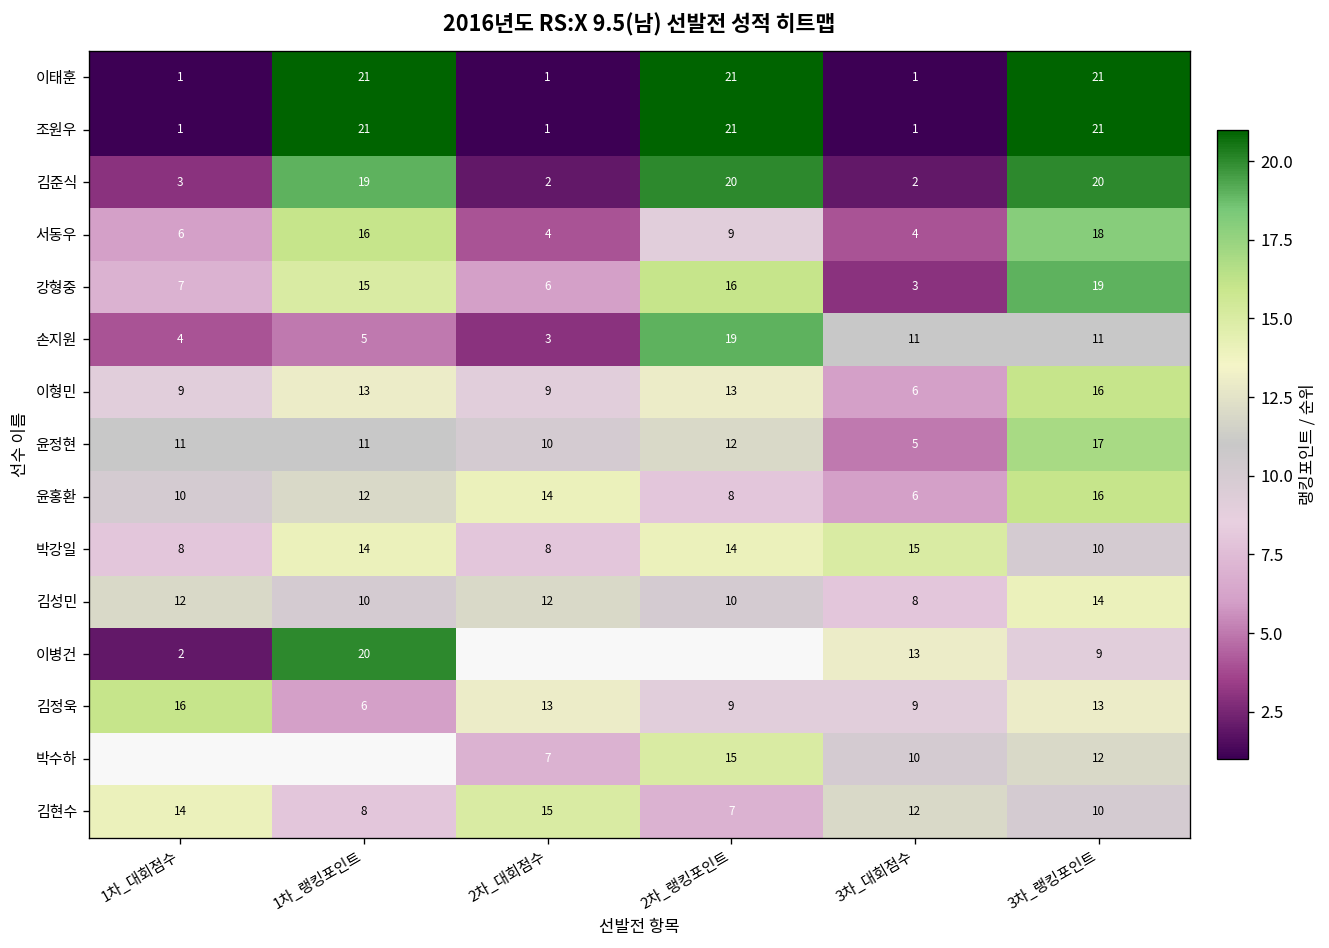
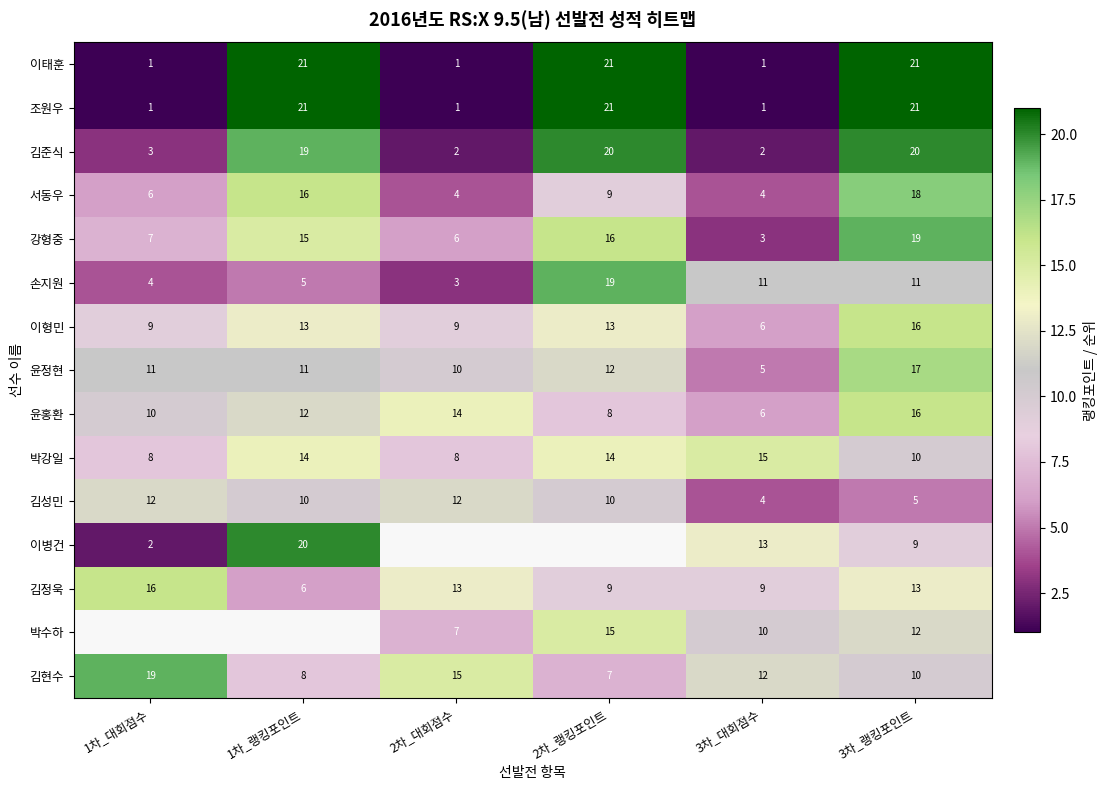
  {
    "이태훈": {
      "1차_대회점수": 1,
      "1차_랭킹포인트": 21,
      "2차_대회점수": 1,
      "2차_랭킹포인트": 21,
      "3차_대회점수": 1,
      "3차_랭킹포인트": 21
    },
    "조원우": {
      "1차_대회점수": 1,
      "1차_랭킹포인트": 21,
      "2차_대회점수": 1,
      "2차_랭킹포인트": 21,
      "3차_대회점수": 1,
      "3차_랭킹포인트": 21
    },
    "김준식": {
      "1차_대회점수": 3,
      "1차_랭킹포인트": 19,
      "2차_대회점수": 2,
      "2차_랭킹포인트": 20,
      "3차_대회점수": 2,
      "3차_랭킹포인트": 20
    },
    "서동우": {
      "1차_대회점수": 6,
      "1차_랭킹포인트": 16,
      "2차_대회점수": 4,
      "2차_랭킹포인트": 9,
      "3차_대회점수": 4,
      "3차_랭킹포인트": 18
    },
    "강형중": {
      "1차_대회점수": 7,
      "1차_랭킹포인트": 15,
      "2차_대회점수": 6,
      "2차_랭킹포인트": 16,
      "3차_대회점수": 3,
      "3차_랭킹포인트": 19
    },
    "손지원": {
      "1차_대회점수": 4,
      "1차_랭킹포인트": 5,
      "2차_대회점수": 3,
      "2차_랭킹포인트": 19,
      "3차_대회점수": 11,
      "3차_랭킹포인트": 11
    },
    "이형민": {
      "1차_대회점수": 9,
      "1차_랭킹포인트": 13,
      "2차_대회점수": 9,
      "2차_랭킹포인트": 13,
      "3차_대회점수": 6,
      "3차_랭킹포인트": 16
    },
    "윤정현": {
      "1차_대회점수": 11,
      "1차_랭킹포인트": 11,
      "2차_대회점수": 10,
      "2차_랭킹포인트": 12,
      "3차_대회점수": 5,
      "3차_랭킹포인트": 17
    },
    "윤홍환": {
      "1차_대회점수": 10,
      "1차_랭킹포인트": 12,
      "2차_대회점수": 14,
      "2차_랭킹포인트": 8,
      "3차_대회점수": 6,
      "3차_랭킹포인트": 16
    },
    "박강일": {
      "1차_대회점수": 8,
      "1차_랭킹포인트": 14,
      "2차_대회점수": 8,
      "2차_랭킹포인트": 14,
      "3차_대회점수": 15,
      "3차_랭킹포인트": 10
    },
    "김성민": {
      "1차_대회점수": 12,
      "1차_랭킹포인트": 10,
      "2차_대회점수": 12,
      "2차_랭킹포인트": 10,
-     "3차_대회점수": 8,
-     "3차_랭킹포인트": 14
+     "3차_대회점수": 4,
+     "3차_랭킹포인트": 5
    },
    "이병건": {
      "1차_대회점수": 2,
      "1차_랭킹포인트": 20,
      "3차_대회점수": 13,
      "3차_랭킹포인트": 9
    },
    "김정욱": {
      "1차_대회점수": 16,
      "1차_랭킹포인트": 6,
      "2차_대회점수": 13,
      "2차_랭킹포인트": 9,
      "3차_대회점수": 9,
      "3차_랭킹포인트": 13
    },
    "박수하": {
      "2차_대회점수": 7,
      "2차_랭킹포인트": 15,
      "3차_대회점수": 10,
      "3차_랭킹포인트": 12
    },
    "김현수": {
-     "1차_대회점수": 14,
+     "1차_대회점수": 19,
      "1차_랭킹포인트": 8,
      "2차_대회점수": 15,
      "2차_랭킹포인트": 7,
      "3차_대회점수": 12,
      "3차_랭킹포인트": 10
    }
  }
